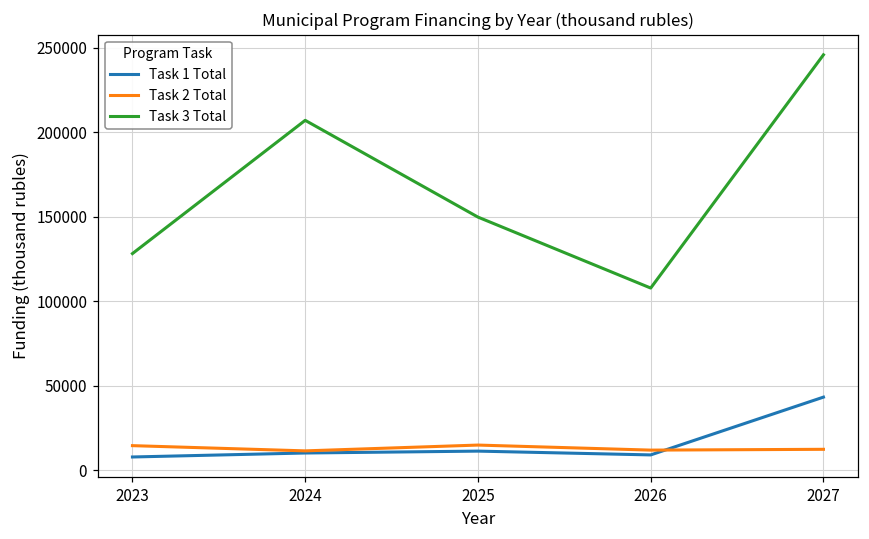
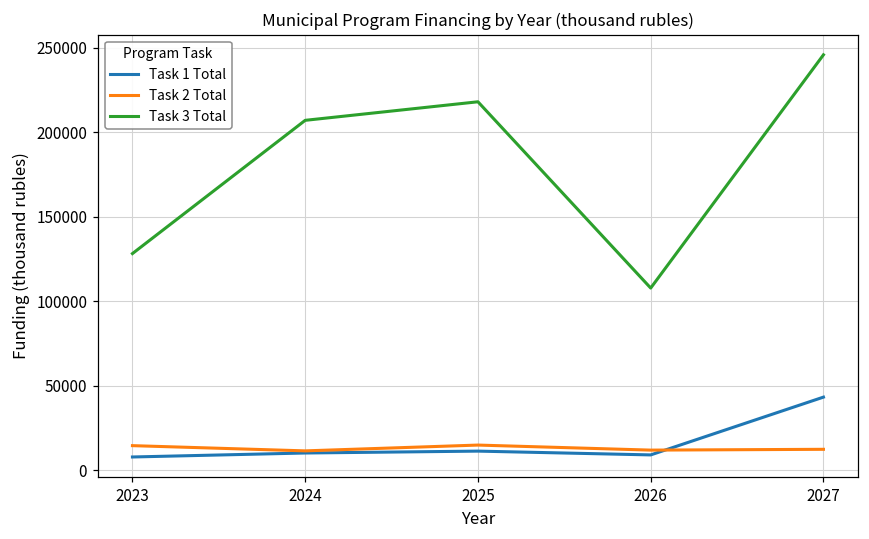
  {
    "Task 1 Total": {
      "2023": 8000,
      "2025": 11000,
      "2026": 9000,
      "2027": 43000
    },
    "Task 2 Total": {
      "2023": 14000,
      "2025": 15000,
      "2026": 12000,
      "2027": 12000
    },
    "Task 3 Total": {
      "2023": 128000,
      "2024": 207000,
-     "2025": 150000,
+     "2025": 218000,
      "2026": 108000,
      "2027": 246000
    }
  }
